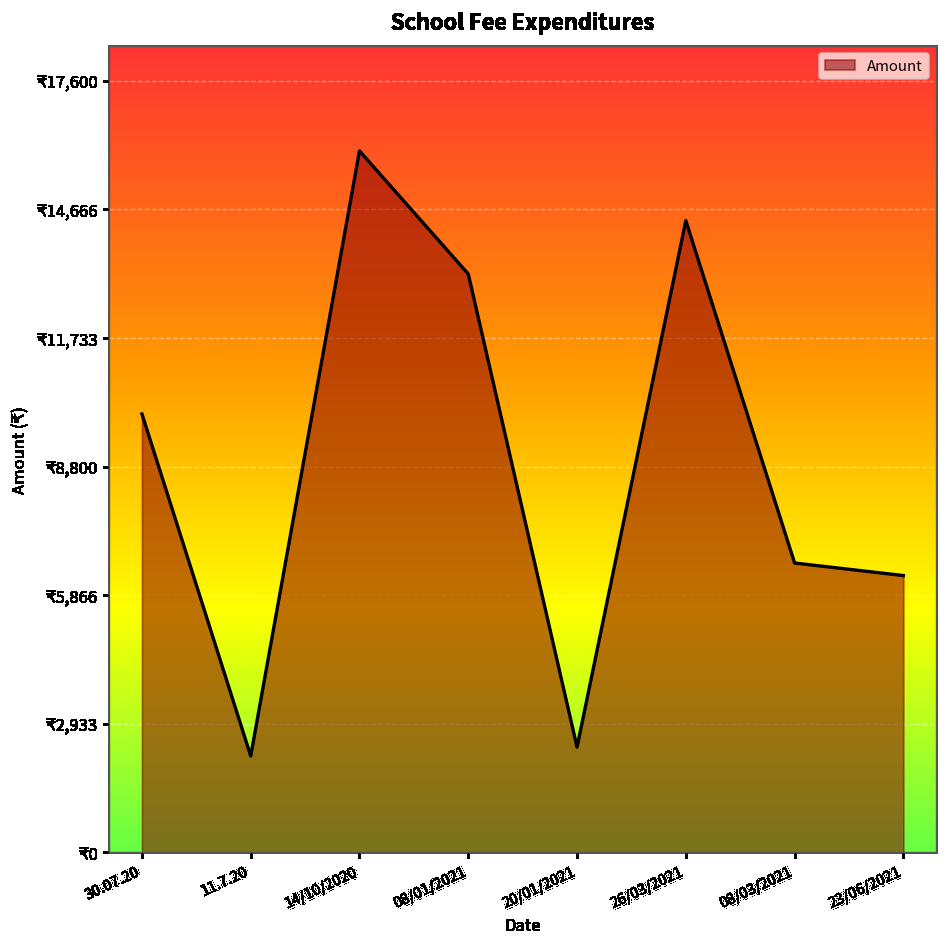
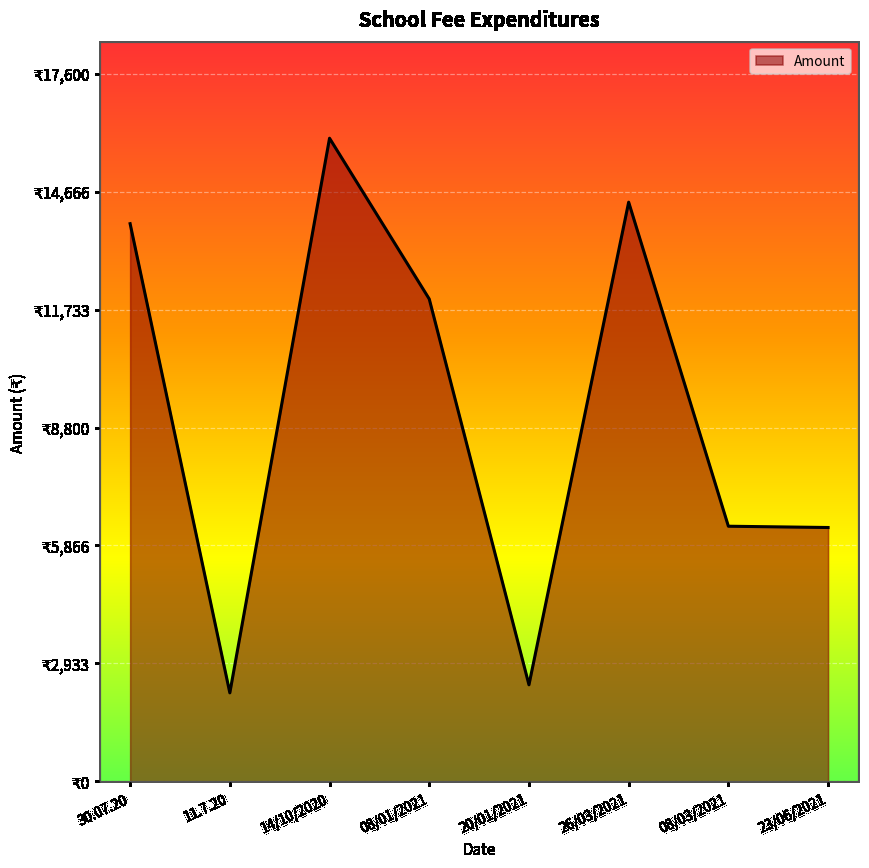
  {
-   "30.07.20": "₹10,000",
+   "30.07.20": "₹13,900",
    "11.7.20": "₹2,200",
    "14/10/2020": "₹16,000",
-   "08/01/2021": "₹13,200",
+   "08/01/2021": "₹12,000",
    "20/01/2021": "₹2,400",
    "26/03/2021": "₹14,400",
-   "08/03/2021": "₹6,600",
+   "08/03/2021": "₹6,300",
    "23/06/2021": "₹6,300"
  }
